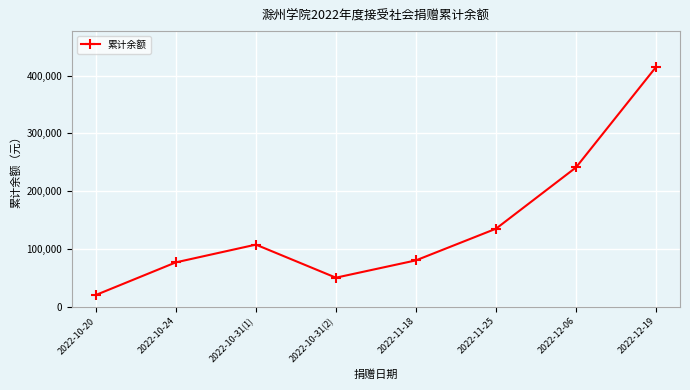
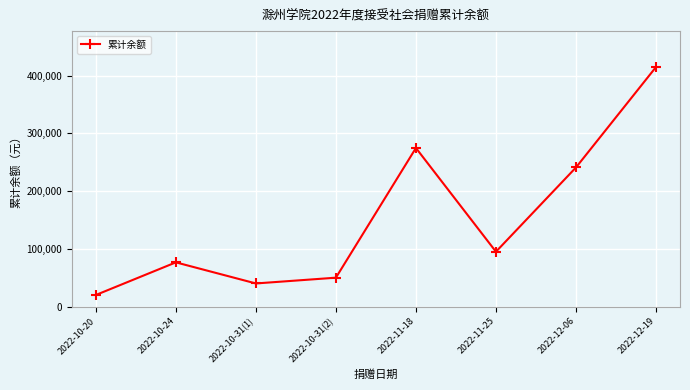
  {
    "2022-10-20": "20,000",
    "2022-10-24": "80,000",
-   "2022-10-31(1)": "110,000",
+   "2022-10-31(1)": "40,000",
    "2022-10-31(2)": "50,000",
-   "2022-11-18": "80,000",
-   "2022-11-25": "130,000",
+   "2022-11-18": "270,000",
+   "2022-11-25": "100,000",
    "2022-12-06": "240,000",
    "2022-12-19": "420,000"
  }
